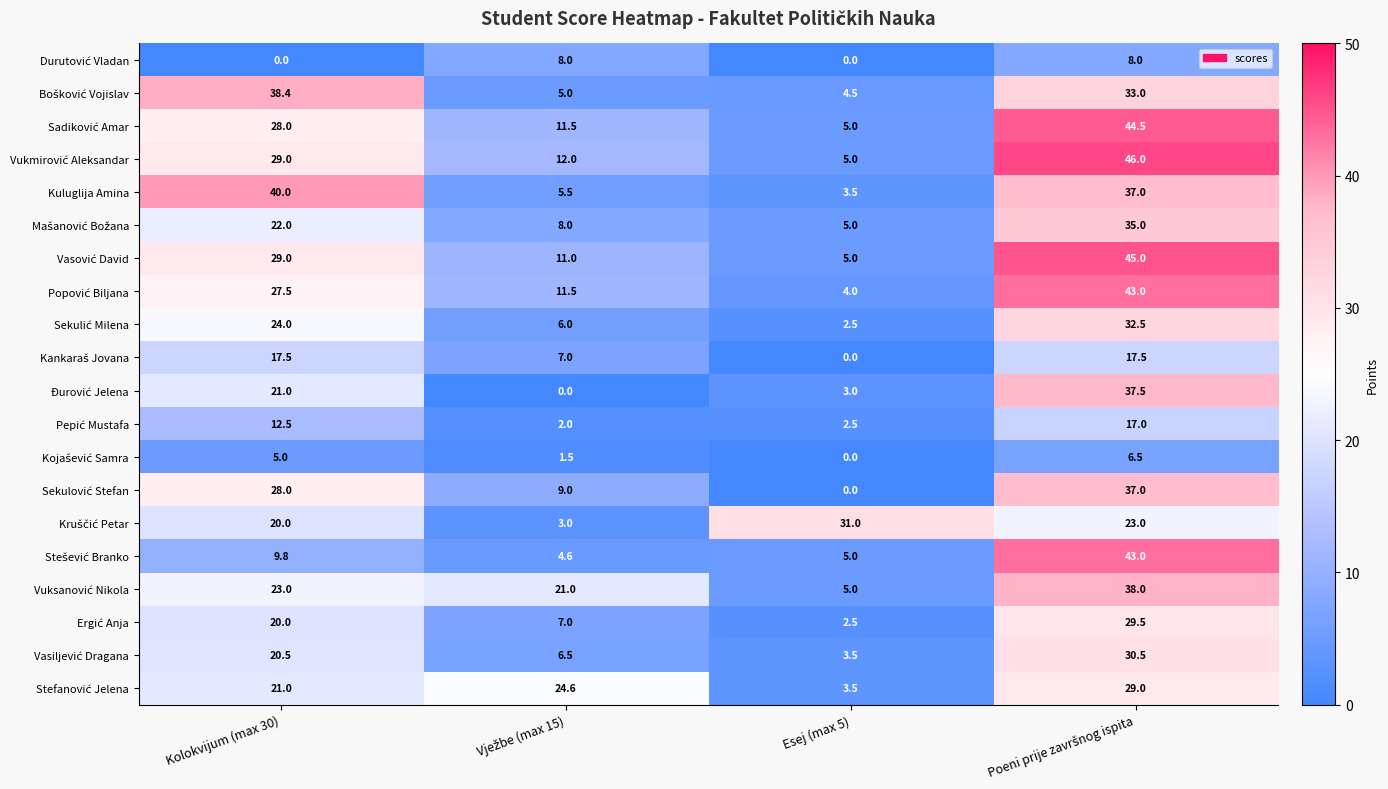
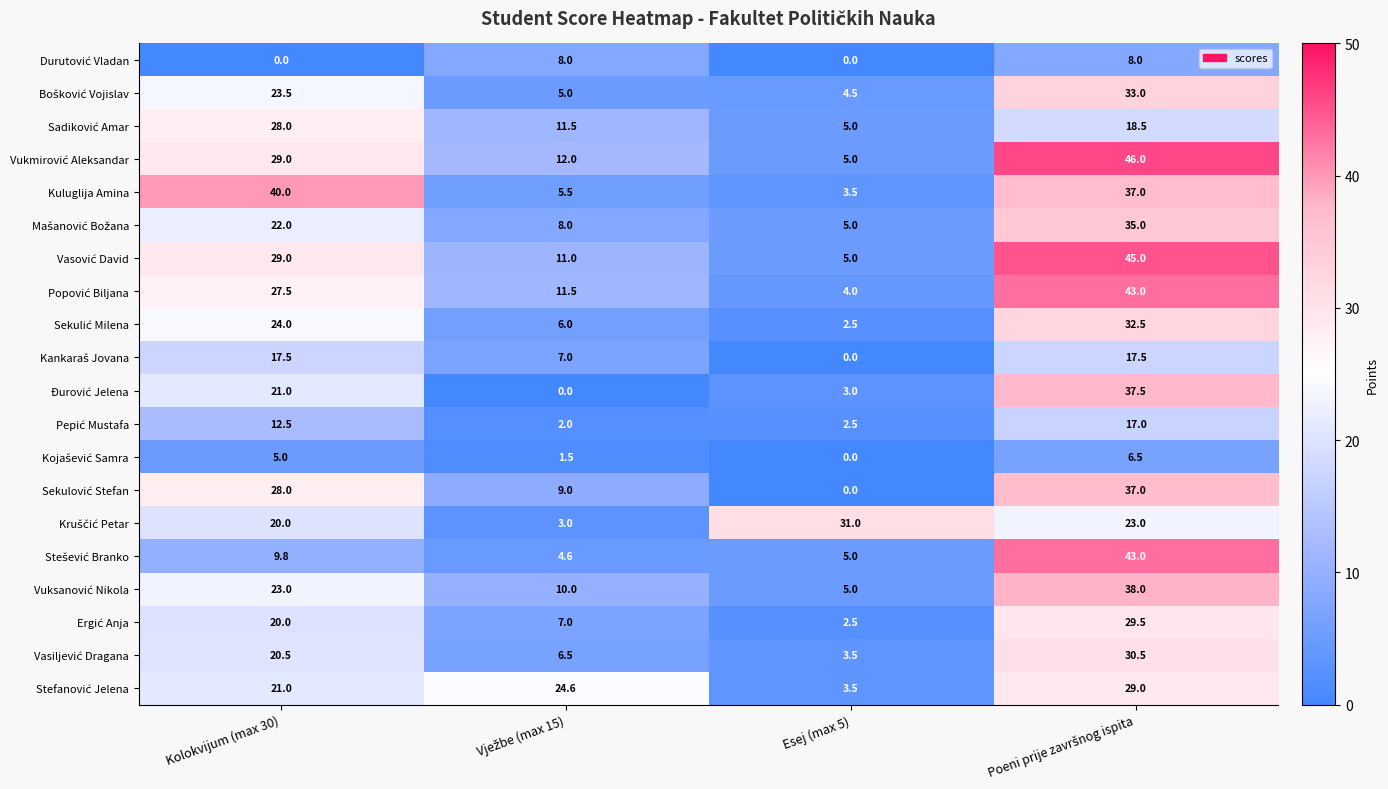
  {
    "Durutović Vladan": {
      "Kolokvijum (max 30)": 0.0,
      "Vježbe (max 15)": 8.0,
      "Esej (max 5)": 0.0,
      "Poeni prije završnog ispita": 8.0
    },
    "Bošković Vojislav": {
-     "Kolokvijum (max 30)": 38.4,
+     "Kolokvijum (max 30)": 23.5,
      "Vježbe (max 15)": 5.0,
      "Esej (max 5)": 4.5,
      "Poeni prije završnog ispita": 33.0
    },
    "Sadiković Amar": {
      "Kolokvijum (max 30)": 28.0,
      "Vježbe (max 15)": 11.5,
      "Esej (max 5)": 5.0,
-     "Poeni prije završnog ispita": 44.5
+     "Poeni prije završnog ispita": 18.5
    },
    "Vukmirović Aleksandar": {
      "Kolokvijum (max 30)": 29.0,
      "Vježbe (max 15)": 12.0,
      "Esej (max 5)": 5.0,
      "Poeni prije završnog ispita": 46.0
    },
    "Kuluglija Amina": {
      "Kolokvijum (max 30)": 40.0,
      "Vježbe (max 15)": 5.5,
      "Esej (max 5)": 3.5,
      "Poeni prije završnog ispita": 37.0
    },
    "Mašanović Božana": {
      "Kolokvijum (max 30)": 22.0,
      "Vježbe (max 15)": 8.0,
      "Esej (max 5)": 5.0,
      "Poeni prije završnog ispita": 35.0
    },
    "Vasović David": {
      "Kolokvijum (max 30)": 29.0,
      "Vježbe (max 15)": 11.0,
      "Esej (max 5)": 5.0,
      "Poeni prije završnog ispita": 45.0
    },
    "Popović Biljana": {
      "Kolokvijum (max 30)": 27.5,
      "Vježbe (max 15)": 11.5,
      "Esej (max 5)": 4.0,
      "Poeni prije završnog ispita": 43.0
    },
    "Sekulić Milena": {
      "Kolokvijum (max 30)": 24.0,
      "Vježbe (max 15)": 6.0,
      "Esej (max 5)": 2.5,
      "Poeni prije završnog ispita": 32.5
    },
    "Kankaraš Jovana": {
      "Kolokvijum (max 30)": 17.5,
      "Vježbe (max 15)": 7.0,
      "Esej (max 5)": 0.0,
      "Poeni prije završnog ispita": 17.5
    },
    "Đurović Jelena": {
      "Kolokvijum (max 30)": 21.0,
      "Vježbe (max 15)": 0.0,
      "Esej (max 5)": 3.0,
      "Poeni prije završnog ispita": 37.5
    },
    "Pepić Mustafa": {
      "Kolokvijum (max 30)": 12.5,
      "Vježbe (max 15)": 2.0,
      "Esej (max 5)": 2.5,
      "Poeni prije završnog ispita": 17.0
    },
    "Kojašević Samra": {
      "Kolokvijum (max 30)": 5.0,
      "Vježbe (max 15)": 1.5,
      "Esej (max 5)": 0.0,
      "Poeni prije završnog ispita": 6.5
    },
    "Sekulović Stefan": {
      "Kolokvijum (max 30)": 28.0,
      "Vježbe (max 15)": 9.0,
      "Esej (max 5)": 0.0,
      "Poeni prije završnog ispita": 37.0
    },
    "Kruščić Petar": {
      "Kolokvijum (max 30)": 20.0,
      "Vježbe (max 15)": 3.0,
      "Esej (max 5)": 31.0,
      "Poeni prije završnog ispita": 23.0
    },
    "Stešević Branko": {
      "Kolokvijum (max 30)": 9.8,
      "Vježbe (max 15)": 4.6,
      "Esej (max 5)": 5.0,
      "Poeni prije završnog ispita": 43.0
    },
    "Vuksanović Nikola": {
      "Kolokvijum (max 30)": 23.0,
-     "Vježbe (max 15)": 21.0,
+     "Vježbe (max 15)": 10.0,
      "Esej (max 5)": 5.0,
      "Poeni prije završnog ispita": 38.0
    },
    "Ergić Anja": {
      "Kolokvijum (max 30)": 20.0,
      "Vježbe (max 15)": 7.0,
      "Esej (max 5)": 2.5,
      "Poeni prije završnog ispita": 29.5
    },
    "Vasiljević Dragana": {
      "Kolokvijum (max 30)": 20.5,
      "Vježbe (max 15)": 6.5,
      "Esej (max 5)": 3.5,
      "Poeni prije završnog ispita": 30.5
    },
    "Stefanović Jelena": {
      "Kolokvijum (max 30)": 21.0,
      "Vježbe (max 15)": 24.6,
      "Esej (max 5)": 3.5,
      "Poeni prije završnog ispita": 29.0
    }
  }
